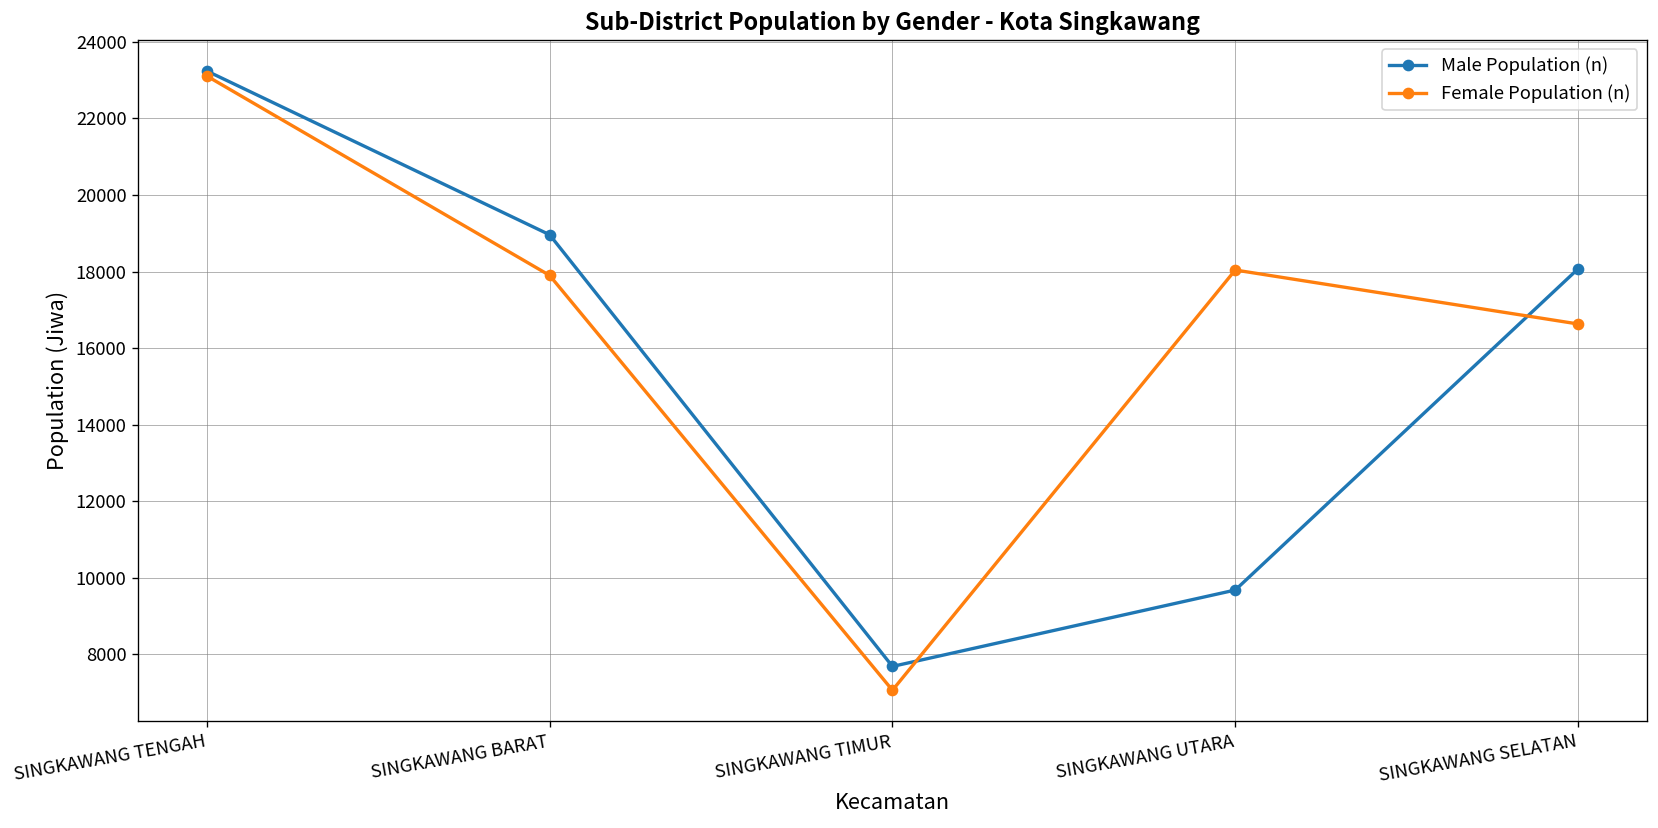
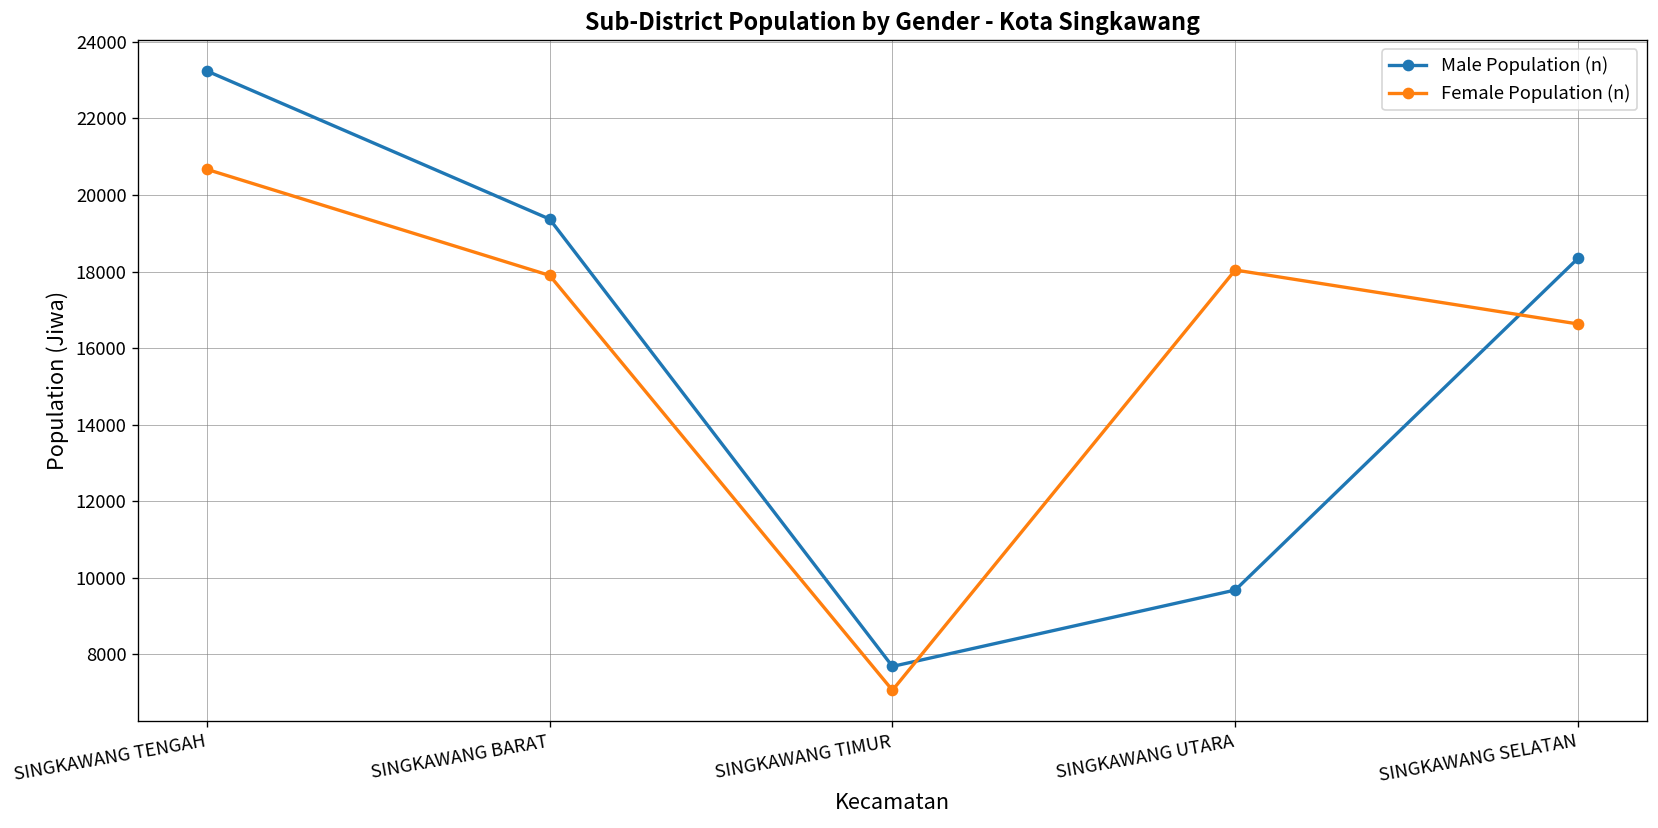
  {
    "Male Population (n)": {
      "SINGKAWANG TENGAH": 23200,
-     "SINGKAWANG BARAT": 19000,
+     "SINGKAWANG BARAT": 19400,
      "SINGKAWANG TIMUR": 7700,
      "SINGKAWANG UTARA": 9700,
-     "SINGKAWANG SELATAN": 18100
+     "SINGKAWANG SELATAN": 18300
    },
    "Female Population (n)": {
-     "SINGKAWANG TENGAH": 23100,
+     "SINGKAWANG TENGAH": 20700,
      "SINGKAWANG BARAT": 17900,
      "SINGKAWANG TIMUR": 7100,
      "SINGKAWANG UTARA": 18000,
      "SINGKAWANG SELATAN": 16600
    }
  }
